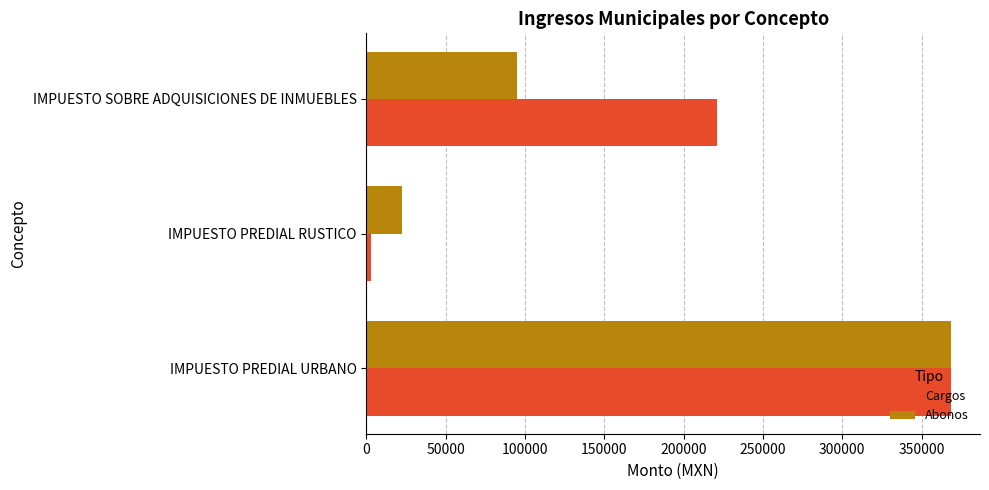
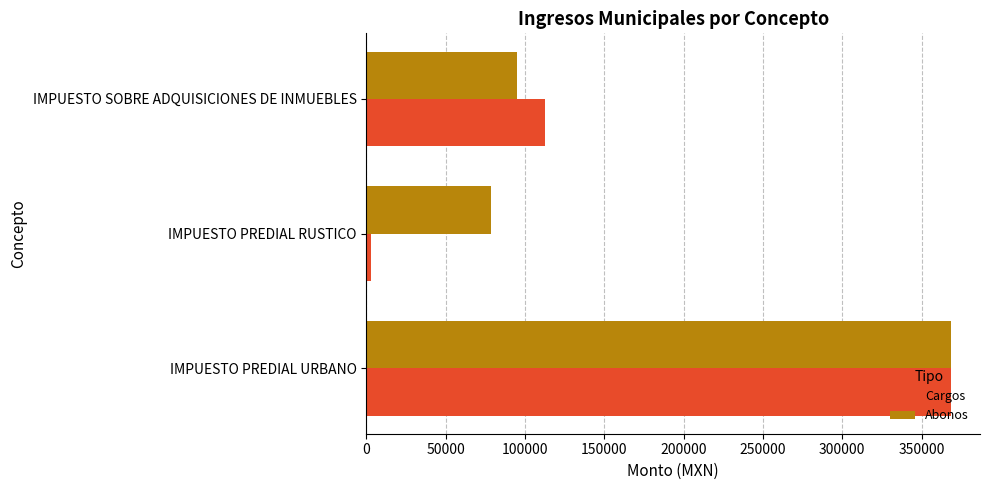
  {
    "Cargos": {
-     "IMPUESTO SOBRE ADQUISICIONES DE INMUEBLES": 221000,
+     "IMPUESTO SOBRE ADQUISICIONES DE INMUEBLES": 113000,
      "IMPUESTO PREDIAL RUSTICO": 3000,
      "IMPUESTO PREDIAL URBANO": 368000
    },
    "Abonos": {
      "IMPUESTO SOBRE ADQUISICIONES DE INMUEBLES": 95000,
-     "IMPUESTO PREDIAL RUSTICO": 22000,
+     "IMPUESTO PREDIAL RUSTICO": 79000,
      "IMPUESTO PREDIAL URBANO": 368000
    }
  }
